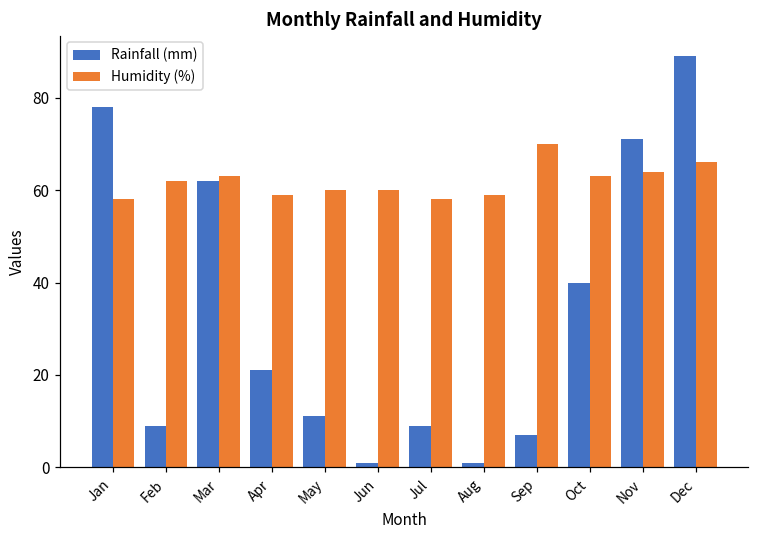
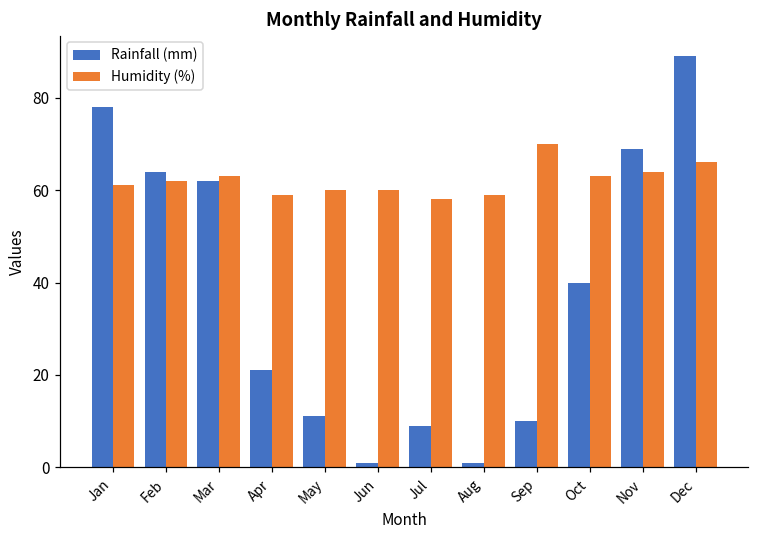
  {
    "Rainfall (mm)": {
      "Jan": 78,
-     "Feb": 9,
+     "Feb": 64,
      "Mar": 62,
      "Apr": 21,
      "May": 11,
      "Jun": 1,
      "Jul": 9,
      "Aug": 1,
-     "Sep": 7,
+     "Sep": 10,
      "Oct": 40,
-     "Nov": 71,
+     "Nov": 69,
      "Dec": 89
    },
    "Humidity (%)": {
-     "Jan": 58,
+     "Jan": 61,
      "Feb": 62,
      "Mar": 63,
      "Apr": 59,
      "May": 60,
      "Jun": 60,
      "Jul": 58,
      "Aug": 59,
      "Sep": 70,
      "Oct": 63,
      "Nov": 64,
      "Dec": 66
    }
  }
